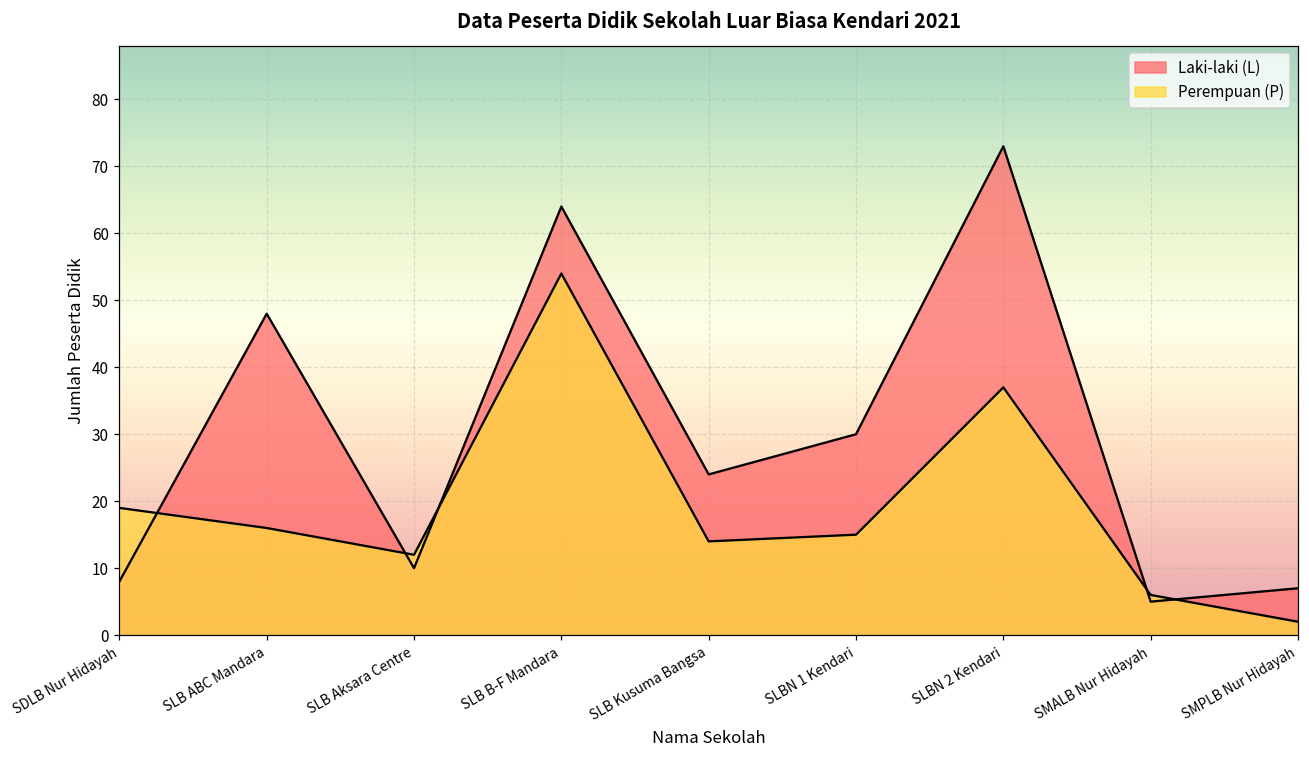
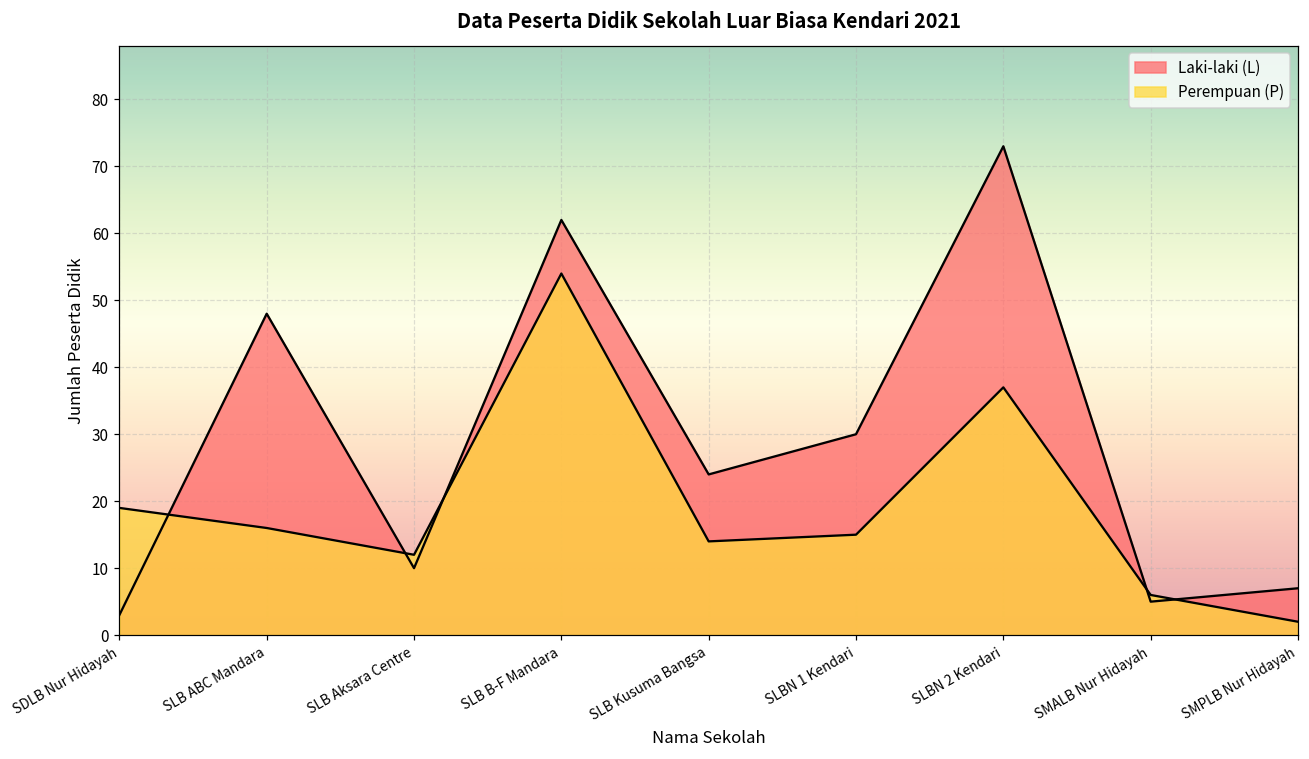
  {
    "Laki-laki (L)": {
-     "SDLB Nur Hidayah": 8,
+     "SDLB Nur Hidayah": 3,
      "SLB ABC Mandara": 48,
      "SLB Aksara Centre": 10,
-     "SLB B-F Mandara": 64,
+     "SLB B-F Mandara": 62,
      "SLB Kusuma Bangsa": 24,
      "SLBN 1 Kendari": 30,
      "SLBN 2 Kendari": 73,
      "SMALB Nur Hidayah": 5,
      "SMPLB Nur Hidayah": 7
    },
    "Perempuan (P)": {
      "SDLB Nur Hidayah": 19,
      "SLB ABC Mandara": 16,
      "SLB Aksara Centre": 12,
      "SLB B-F Mandara": 54,
      "SLB Kusuma Bangsa": 14,
      "SLBN 1 Kendari": 15,
      "SLBN 2 Kendari": 37,
      "SMALB Nur Hidayah": 6,
      "SMPLB Nur Hidayah": 2
    }
  }
